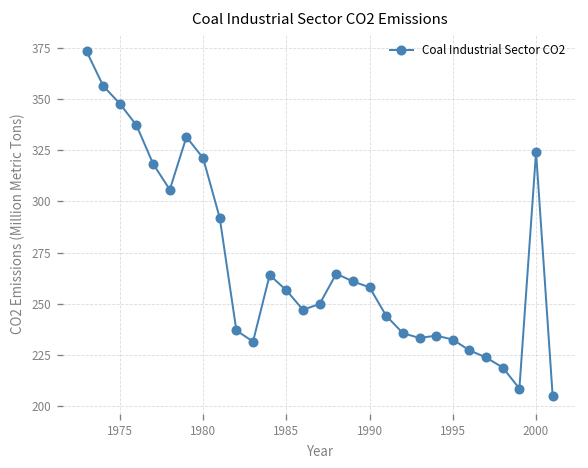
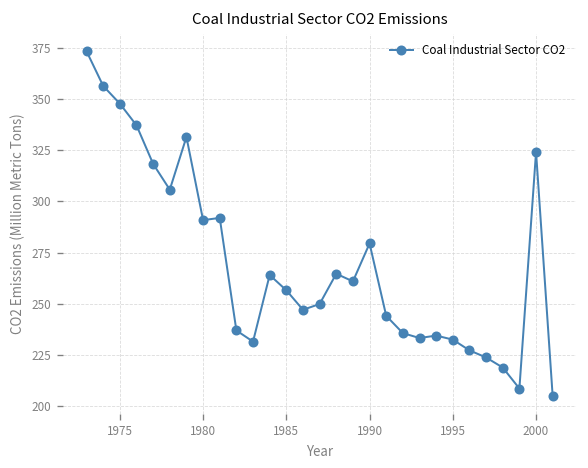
  {
    "1975": 348,
-   "1980": 321,
+   "1980": 291,
    "1985": 257,
-   "1990": 258,
+   "1990": 279,
    "1995": 232,
    "2000": 324
  }
